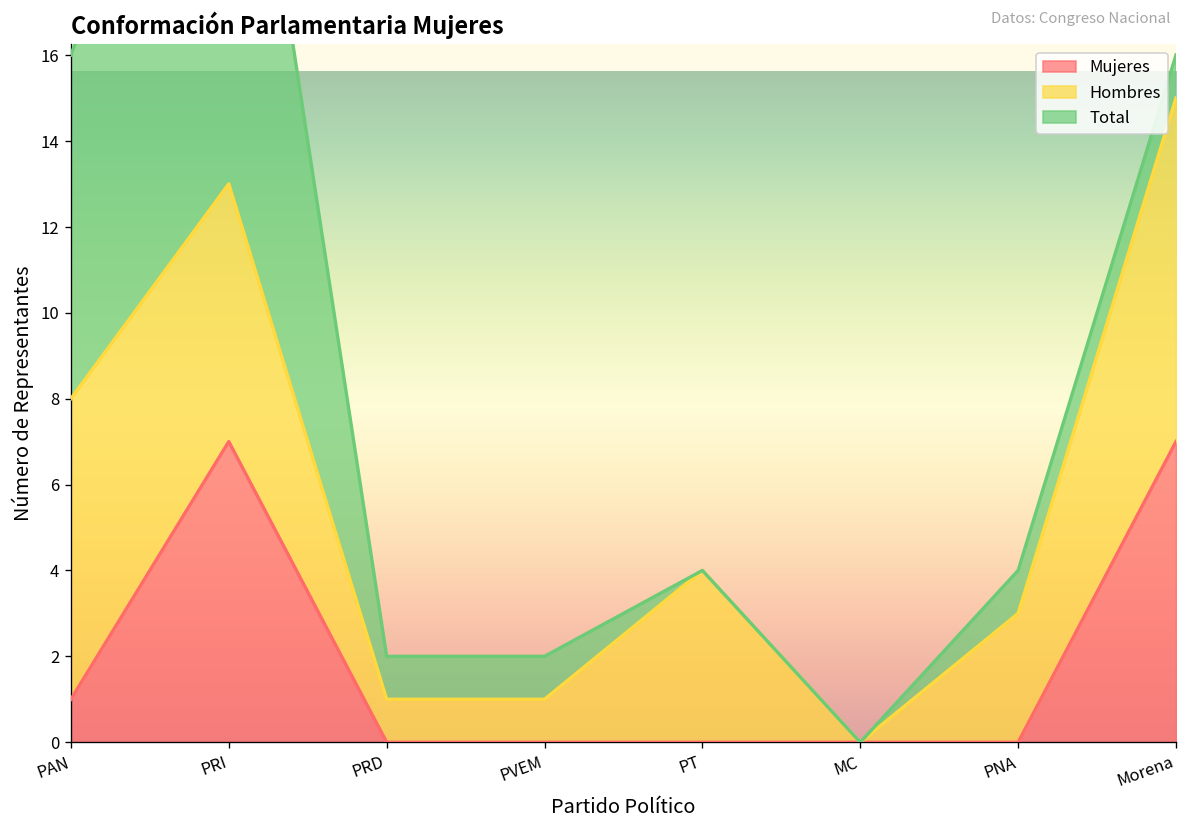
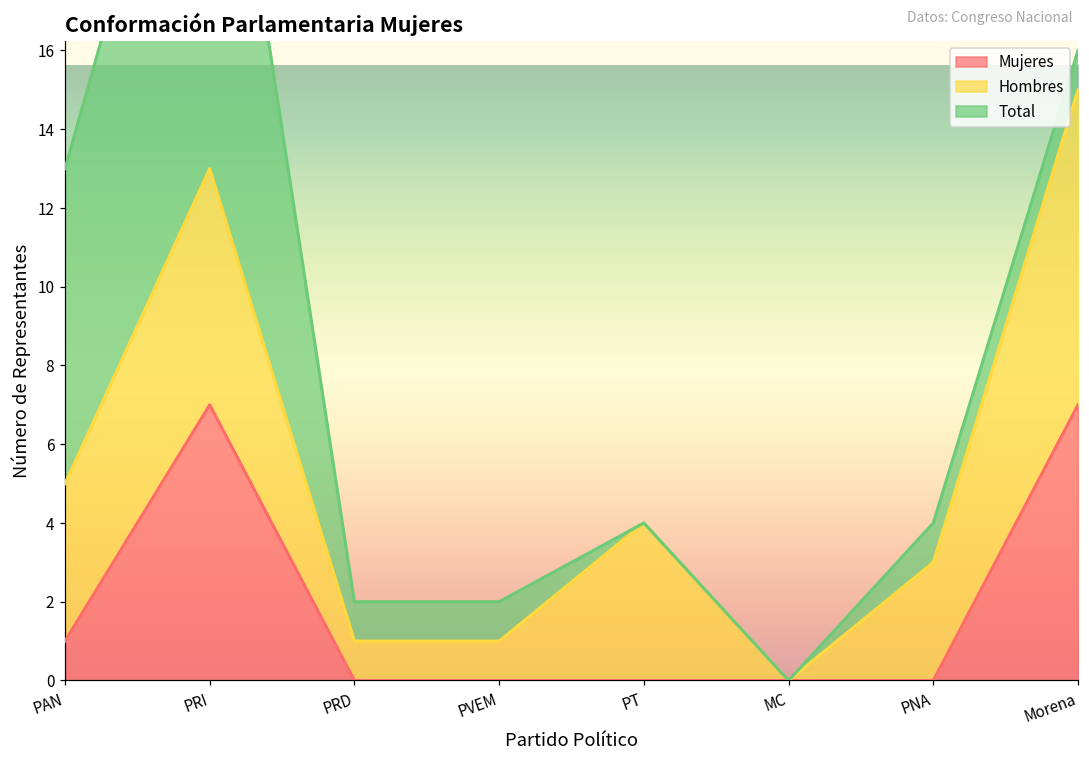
  {
    "Mujeres": {
      "PAN": 1,
      "PRI": 7,
      "PRD": 0,
      "PVEM": 0,
      "PT": 0,
      "PNA": 0,
      "Morena": 7
    },
    "Hombres": {
-     "PAN": 7,
+     "PAN": 4,
      "PRI": 6,
      "PRD": 1,
      "PVEM": 1,
      "PNA": 3,
      "Morena": 8
    },
    "Total": {
      "PAN": 8,
      "PRD": 1,
      "PVEM": 1,
      "PNA": 1,
      "Morena": 1
    }
  }
